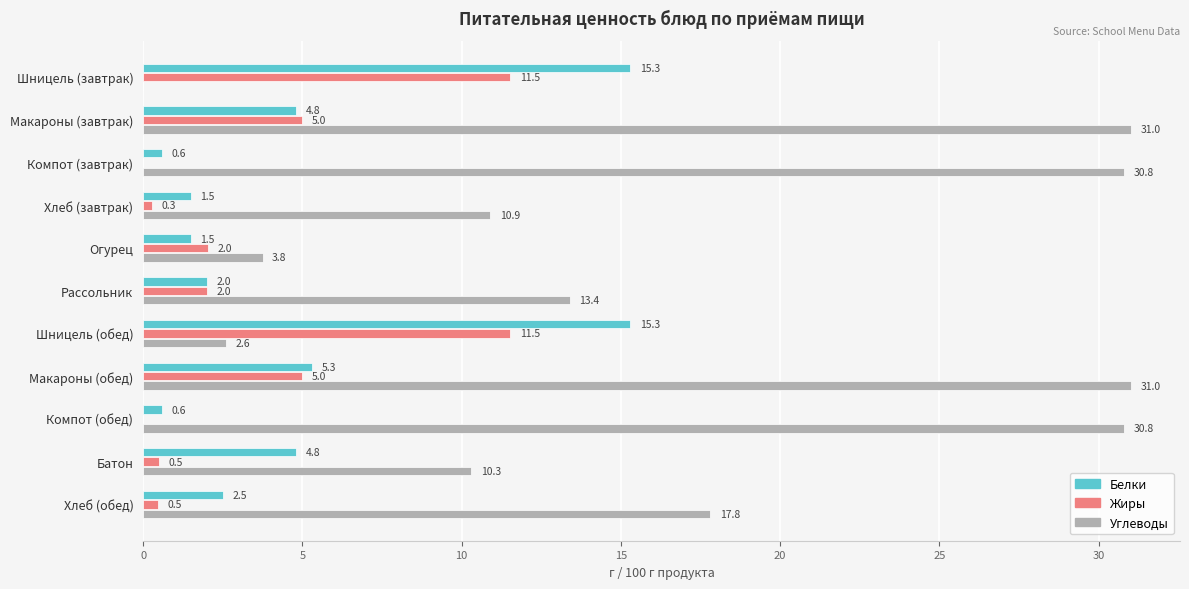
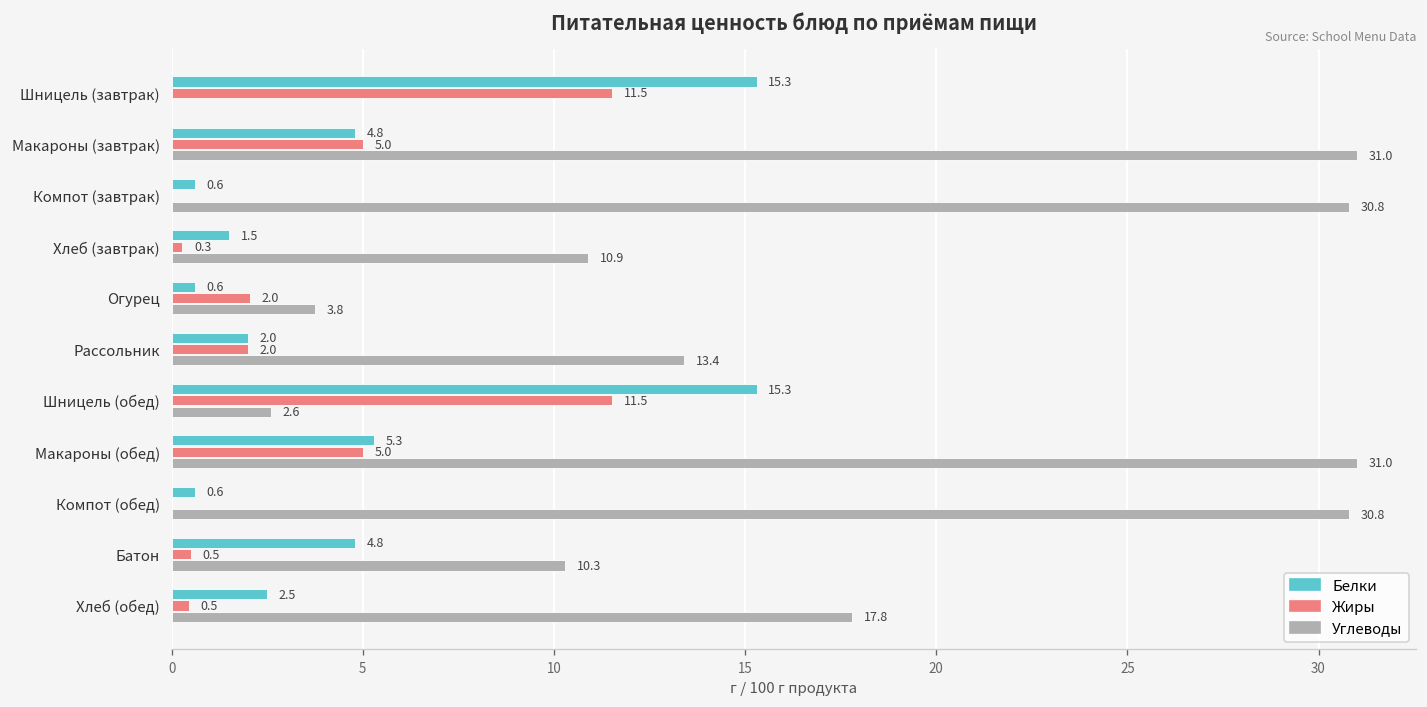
  {
    "Белки": {
      "Шницель (завтрак)": 15.3,
      "Макароны (завтрак)": 4.8,
      "Компот (завтрак)": 0.6,
      "Хлеб (завтрак)": 1.5,
-     "Огурец": 1.5,
+     "Огурец": 0.6,
      "Рассольник": 2.0,
      "Шницель (обед)": 15.3,
      "Макароны (обед)": 5.3,
      "Компот (обед)": 0.6,
      "Батон": 4.8,
      "Хлеб (обед)": 2.5
    },
    "Жиры": {
      "Шницель (завтрак)": 11.5,
      "Макароны (завтрак)": 5.0,
      "Хлеб (завтрак)": 0.3,
      "Огурец": 2.0,
      "Рассольник": 2.0,
      "Шницель (обед)": 11.5,
      "Макароны (обед)": 5.0,
      "Батон": 0.5,
      "Хлеб (обед)": 0.5
    },
    "Углеводы": {
      "Макароны (завтрак)": 31.0,
      "Компот (завтрак)": 30.8,
      "Хлеб (завтрак)": 10.9,
      "Огурец": 3.8,
      "Рассольник": 13.4,
      "Шницель (обед)": 2.6,
      "Макароны (обед)": 31.0,
      "Компот (обед)": 30.8,
      "Батон": 10.3,
      "Хлеб (обед)": 17.8
    }
  }
